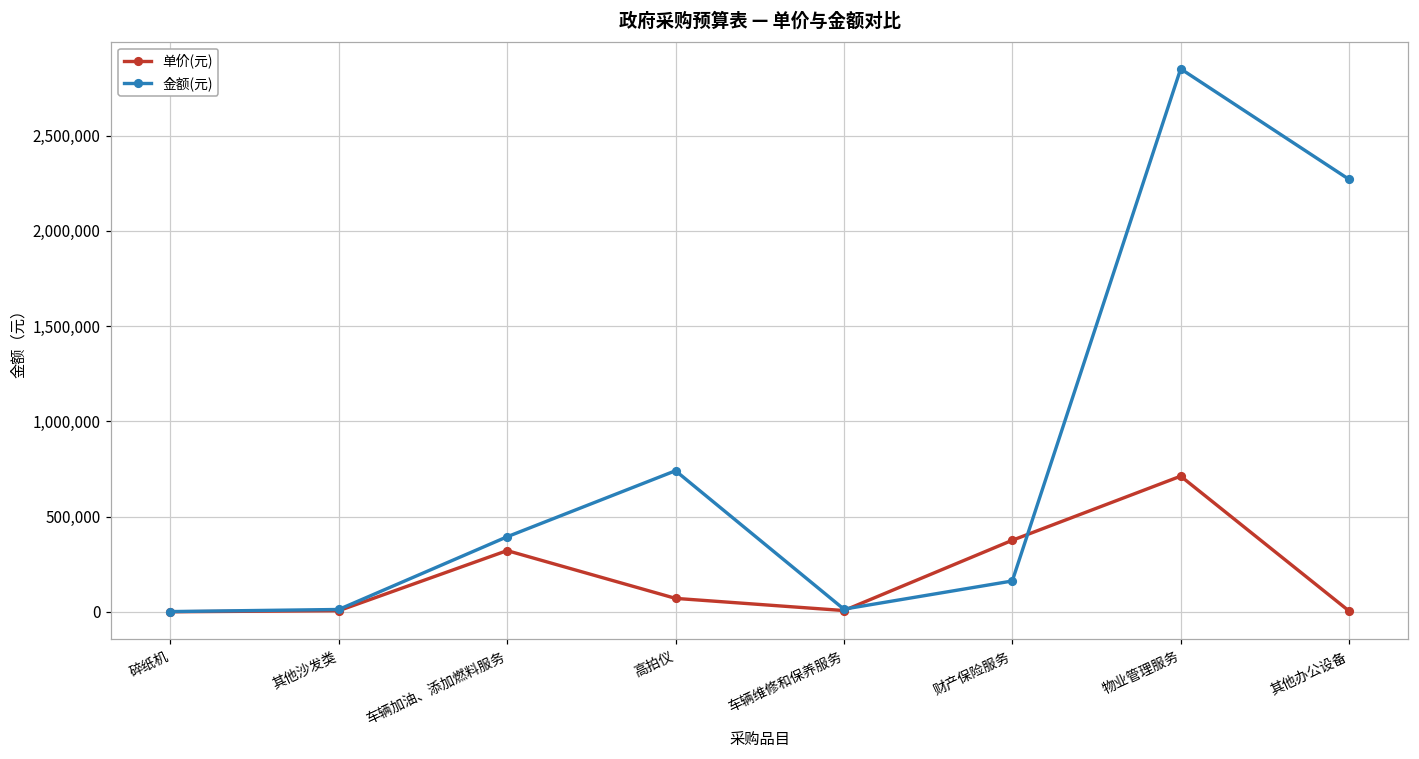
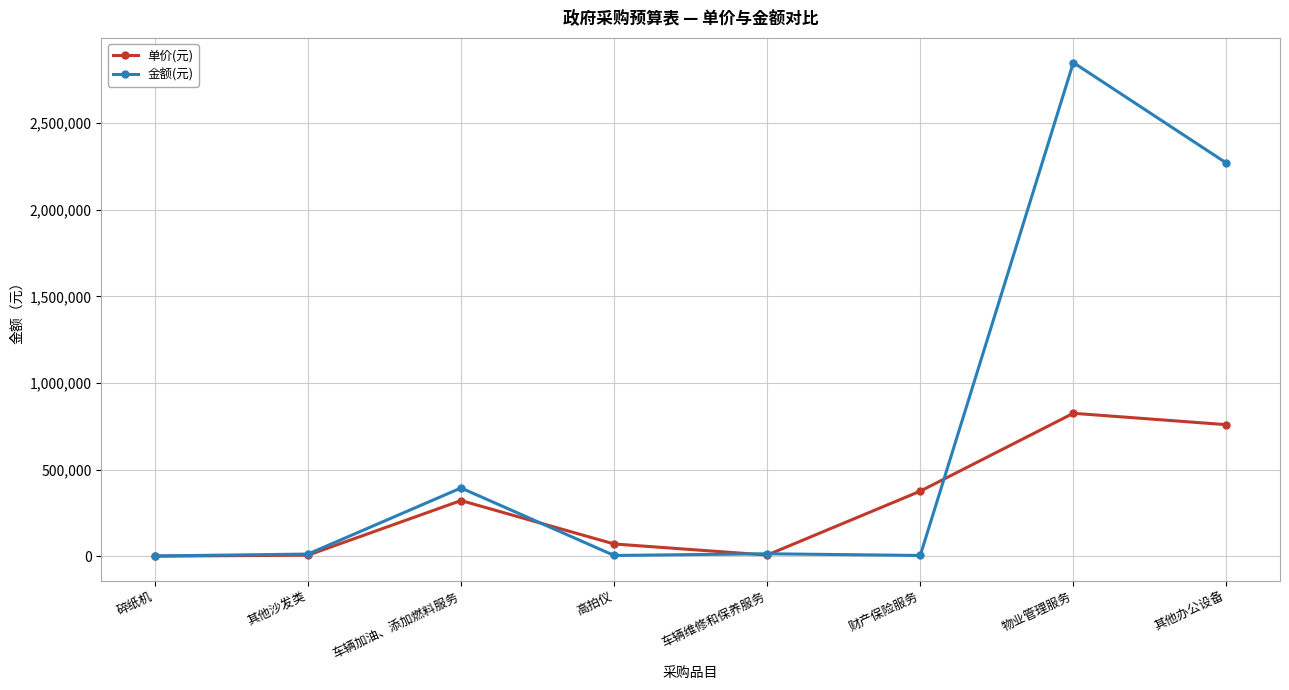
  {
    "单价(元)": {
      "车辆加油、添加燃料服务": "320,000",
      "高拍仪": "70,000",
      "财产保险服务": "380,000",
-     "物业管理服务": "710,000",
-     "其他办公设备": "10,000"
+     "物业管理服务": "830,000",
+     "其他办公设备": "760,000"
    },
    "金额(元)": {
      "车辆加油、添加燃料服务": "390,000",
-     "高拍仪": "740,000",
-     "财产保险服务": "160,000",
+     "高拍仪": "10,000",
+     "财产保险服务": "10,000",
      "物业管理服务": "2,850,000",
      "其他办公设备": "2,270,000"
    }
  }
